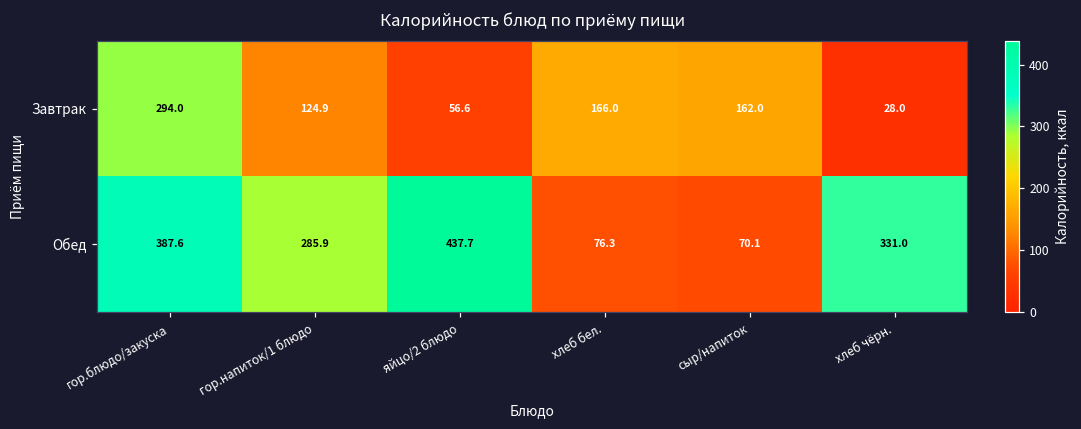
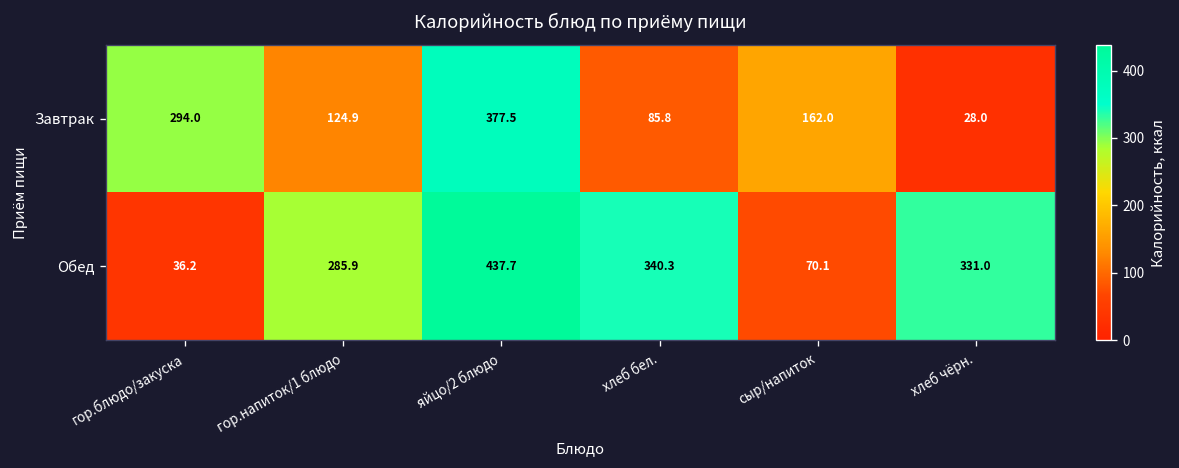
  {
    "Завтрак": {
      "гор.блюдо/закуска": 294.0,
      "гор.напиток/1 блюдо": 124.9,
-     "яйцо/2 блюдо": 56.6,
-     "хлеб бел.": 166.0,
+     "яйцо/2 блюдо": 377.5,
+     "хлеб бел.": 85.8,
      "сыр/напиток": 162.0,
      "хлеб чёрн.": 28.0
    },
    "Обед": {
-     "гор.блюдо/закуска": 387.6,
+     "гор.блюдо/закуска": 36.2,
      "гор.напиток/1 блюдо": 285.9,
      "яйцо/2 блюдо": 437.7,
-     "хлеб бел.": 76.3,
+     "хлеб бел.": 340.3,
      "сыр/напиток": 70.1,
      "хлеб чёрн.": 331.0
    }
  }
